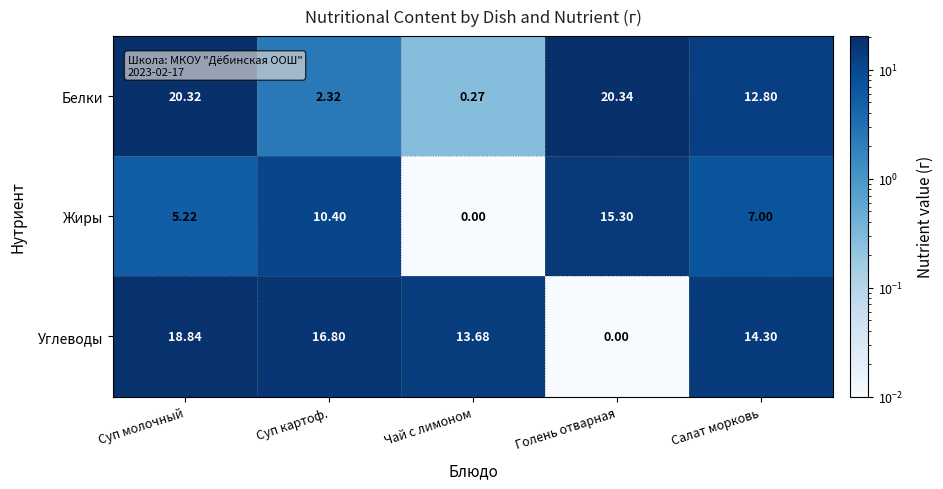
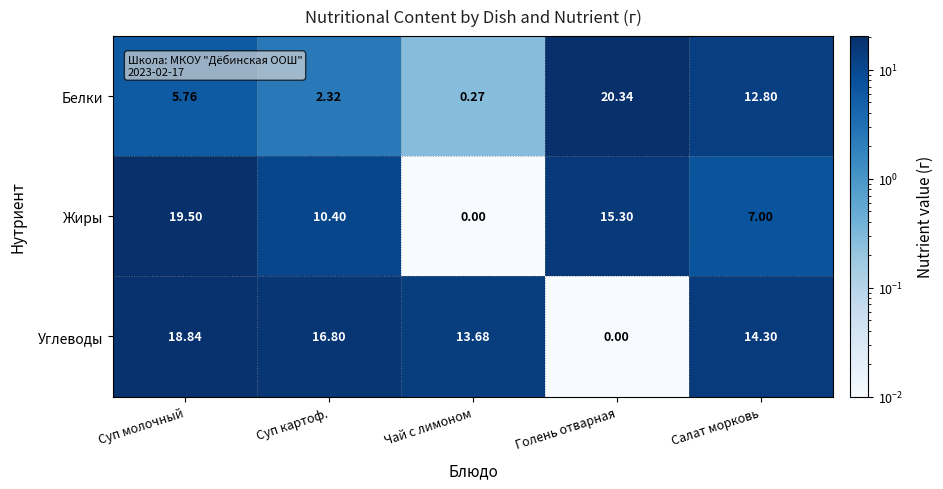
  {
    "Белки": {
-     "Суп молочный": 20.32,
+     "Суп молочный": 5.76,
      "Суп картоф.": 2.32,
      "Чай с лимоном": 0.27,
      "Голень отварная": 20.34,
      "Салат морковь": 12.80
    },
    "Жиры": {
-     "Суп молочный": 5.22,
+     "Суп молочный": 19.50,
      "Суп картоф.": 10.40,
      "Чай с лимоном": 0.00,
      "Голень отварная": 15.30,
      "Салат морковь": 7.00
    },
    "Углеводы": {
      "Суп молочный": 18.84,
      "Суп картоф.": 16.80,
      "Чай с лимоном": 13.68,
      "Голень отварная": 0.00,
      "Салат морковь": 14.30
    }
  }
